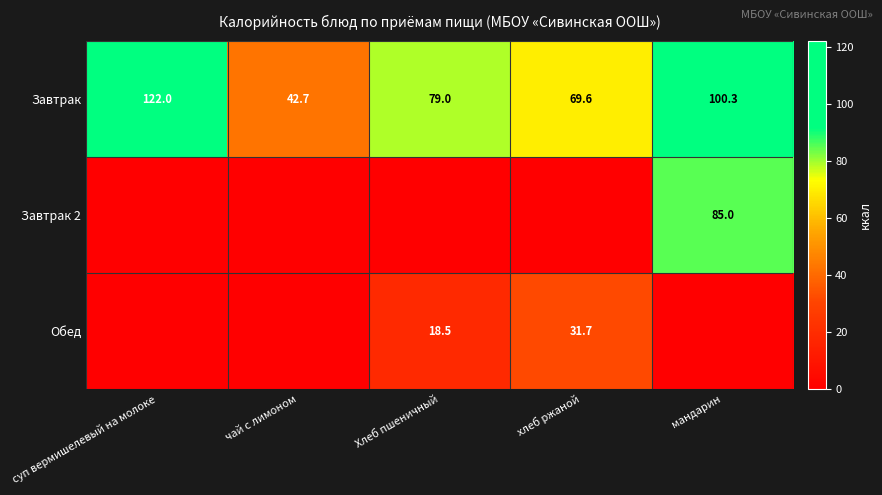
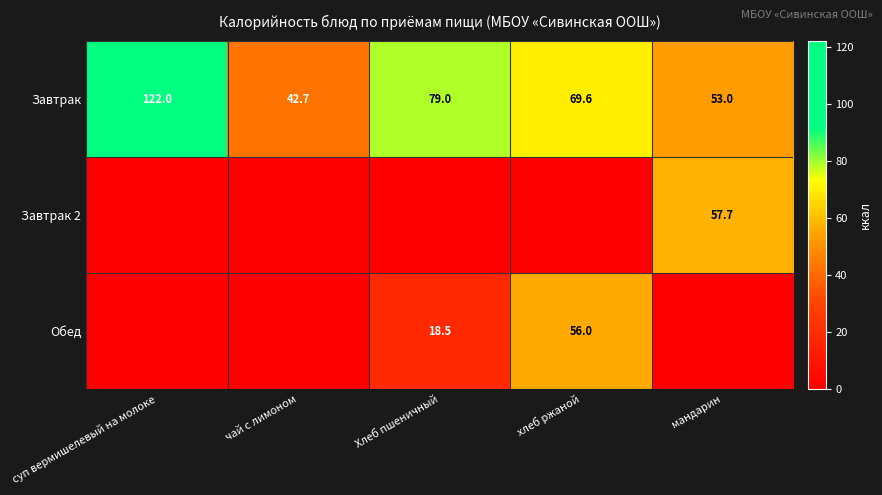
  {
    "Завтрак": {
      "суп вермишелевый на молоке": 122.0,
      "чай с лимоном": 42.7,
      "Хлеб пшеничный": 79.0,
      "хлеб ржаной": 69.6,
-     "мандарин": 100.3
+     "мандарин": 53.0
    },
    "Завтрак 2": {
-     "мандарин": 85.0
+     "мандарин": 57.7
    },
    "Обед": {
      "Хлеб пшеничный": 18.5,
-     "хлеб ржаной": 31.7
+     "хлеб ржаной": 56.0
    }
  }
